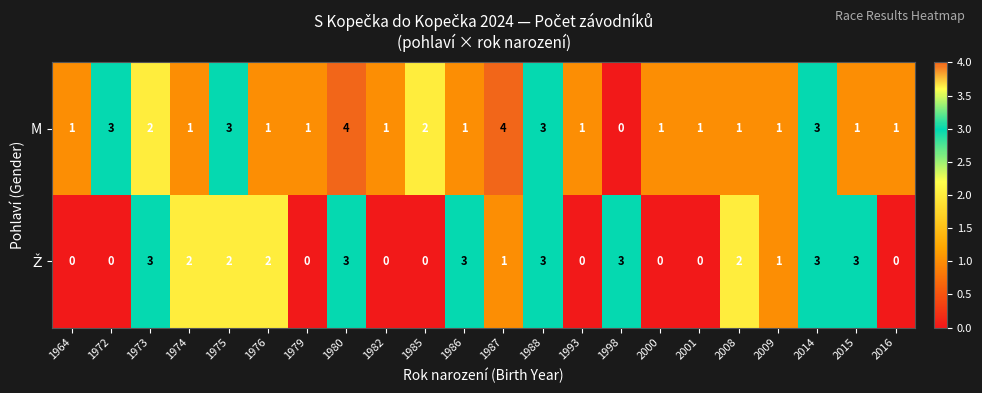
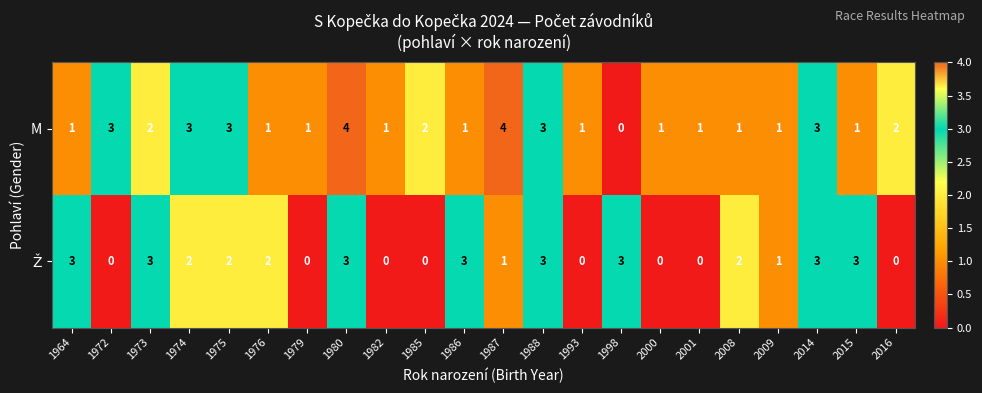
  {
    "M": {
      "1964": 1,
      "1972": 3,
      "1973": 2,
-     "1974": 1,
+     "1974": 3,
      "1975": 3,
      "1976": 1,
      "1979": 1,
      "1980": 4,
      "1982": 1,
      "1985": 2,
      "1986": 1,
      "1987": 4,
      "1988": 3,
      "1993": 1,
      "1998": 0,
      "2000": 1,
      "2001": 1,
      "2008": 1,
      "2009": 1,
      "2014": 3,
      "2015": 1,
-     "2016": 1
+     "2016": 2
    },
    "Ž": {
-     "1964": 0,
+     "1964": 3,
      "1972": 0,
      "1973": 3,
      "1974": 2,
      "1975": 2,
      "1976": 2,
      "1979": 0,
      "1980": 3,
      "1982": 0,
      "1985": 0,
      "1986": 3,
      "1987": 1,
      "1988": 3,
      "1993": 0,
      "1998": 3,
      "2000": 0,
      "2001": 0,
      "2008": 2,
      "2009": 1,
      "2014": 3,
      "2015": 3,
      "2016": 0
    }
  }
